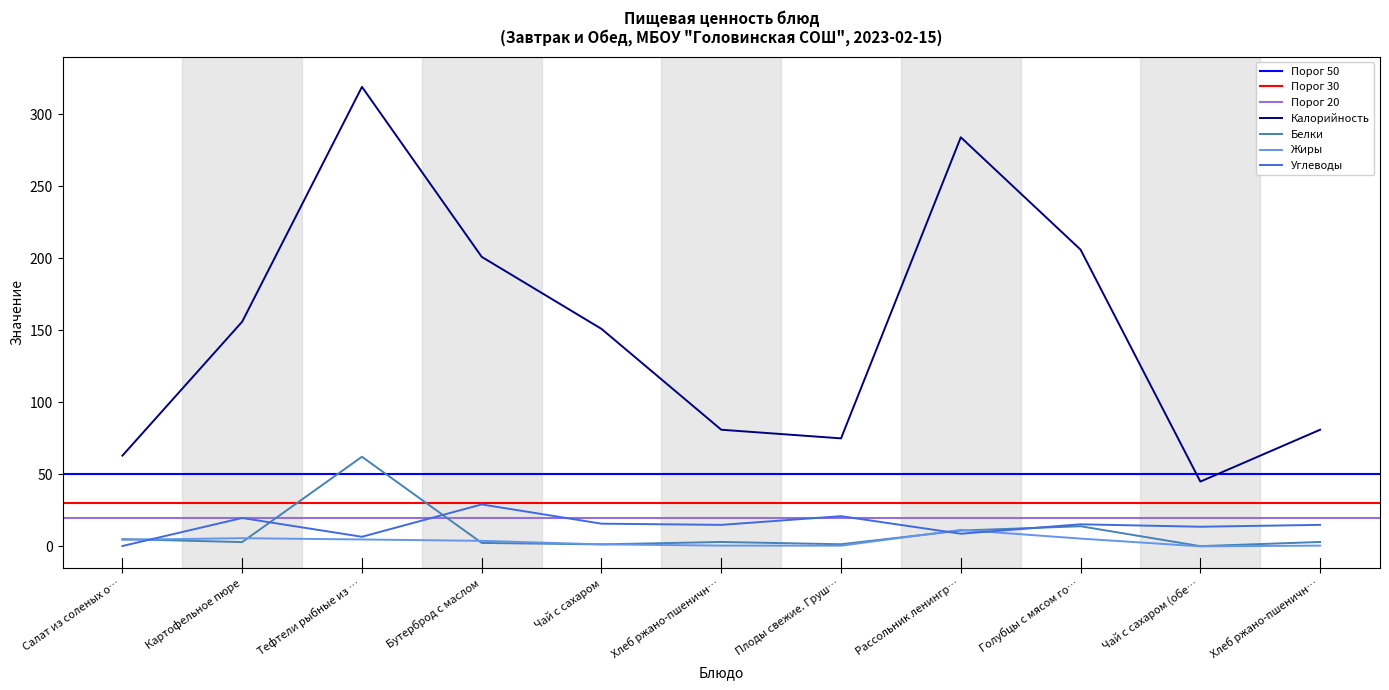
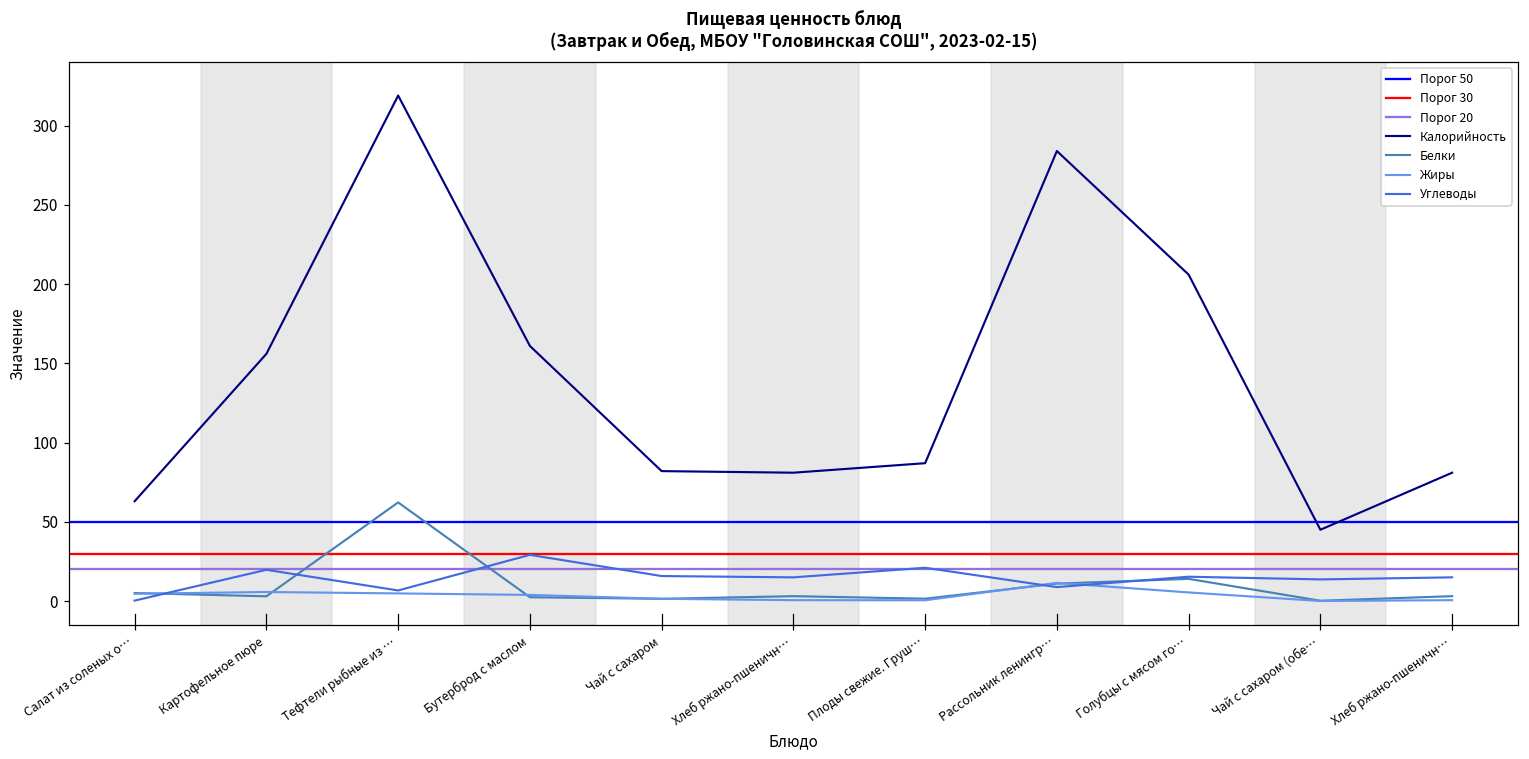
  {
    "Калорийность": {
      "Салат из соленых о…": 63,
      "Картофельное пюре": 156,
      "Тефтели рыбные из …": 319,
-     "Бутерброд с маслом": 201,
-     "Чай с сахаром": 151,
-     "Плоды свежие. Груш…": 75,
+     "Бутерброд с маслом": 161,
+     "Чай с сахаром": 82,
+     "Плоды свежие. Груш…": 87,
      "Рассольник ленингр…": 284,
      "Голубцы с мясом го…": 206,
      "Чай с сахаром (обе…": 45
    }
  }
